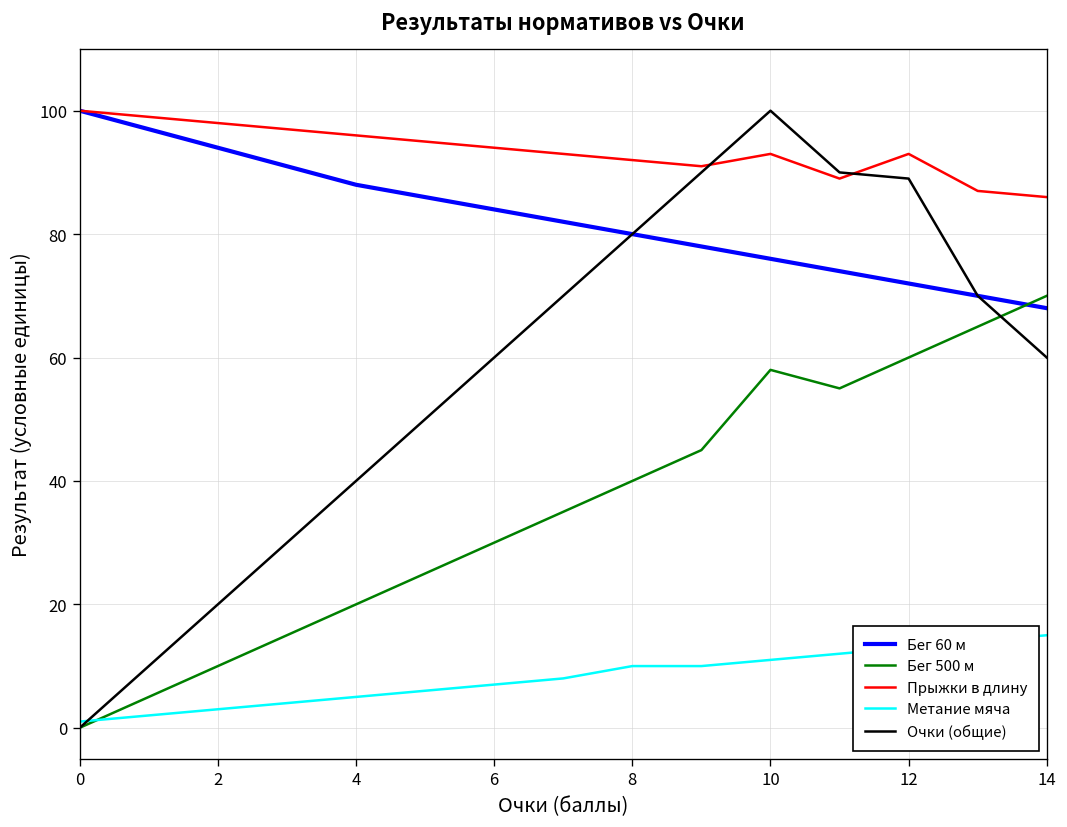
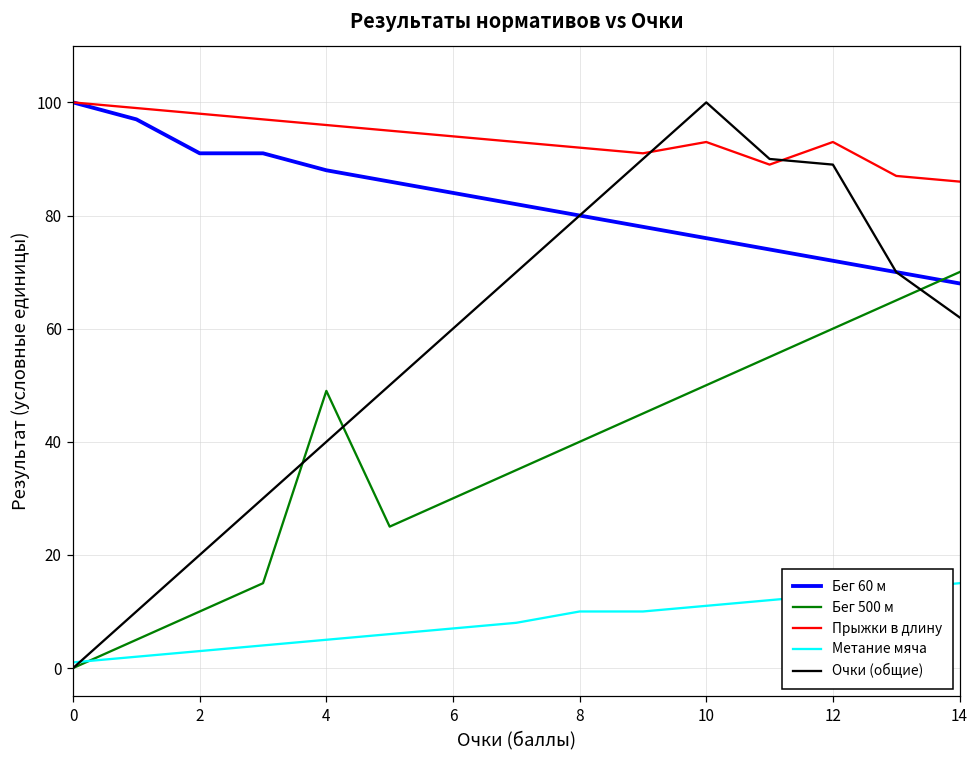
  {
    "Бег 60 м": {
-     "2": 94,
+     "2": 91,
      "4": 88,
      "6": 84,
      "10": 76,
      "12": 72,
      "14": 68
    },
    "Бег 500 м": {
      "2": 10,
-     "4": 20,
+     "4": 49,
      "6": 30,
      "8": 40,
-     "10": 58,
+     "10": 50,
      "12": 60,
      "14": 70
    },
    "Прыжки в длину": {
      "2": 98,
      "4": 96,
      "6": 94,
      "8": 92,
      "10": 93,
      "12": 93,
      "14": 86
    },
    "Метание мяча": {
      "0": 1,
      "2": 3,
      "4": 5,
      "6": 7,
      "8": 10,
      "10": 11,
      "14": 15
    },
    "Очки (общие)": {
      "2": 20,
      "4": 40,
      "6": 60,
      "10": 100,
      "12": 89,
-     "14": 60
+     "14": 62
    }
  }
